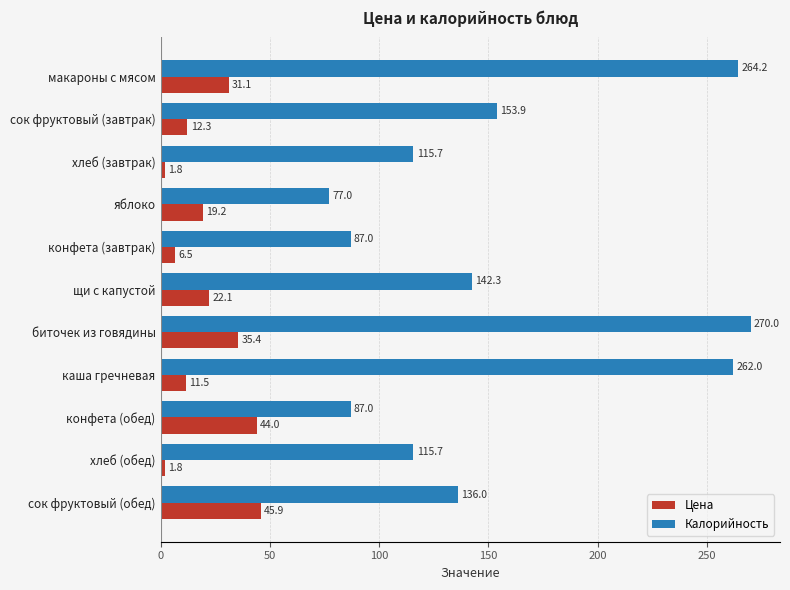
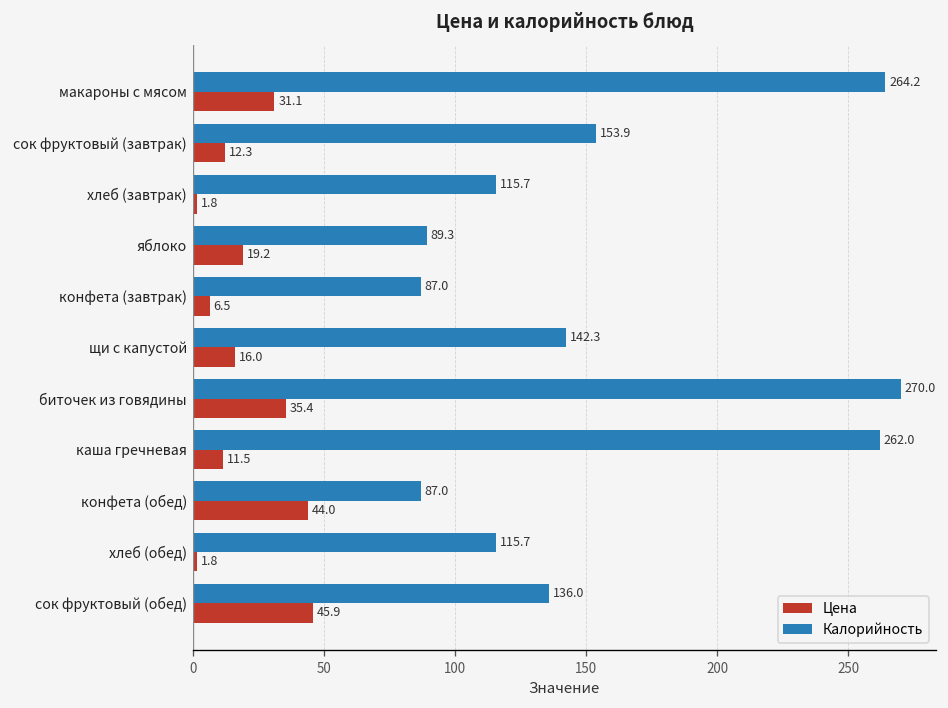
  {
    "Цена": {
      "макароны с мясом": 31.1,
      "сок фруктовый (завтрак)": 12.3,
      "хлеб (завтрак)": 1.8,
      "яблоко": 19.2,
      "конфета (завтрак)": 6.5,
-     "щи с капустой": 22.1,
+     "щи с капустой": 16.0,
      "биточек из говядины": 35.4,
      "каша гречневая": 11.5,
      "конфета (обед)": 44.0,
      "хлеб (обед)": 1.8,
      "сок фруктовый (обед)": 45.9
    },
    "Калорийность": {
      "макароны с мясом": 264.2,
      "сок фруктовый (завтрак)": 153.9,
      "хлеб (завтрак)": 115.7,
-     "яблоко": 77.0,
+     "яблоко": 89.3,
      "конфета (завтрак)": 87.0,
      "щи с капустой": 142.3,
      "биточек из говядины": 270.0,
      "каша гречневая": 262.0,
      "конфета (обед)": 87.0,
      "хлеб (обед)": 115.7,
      "сок фруктовый (обед)": 136.0
    }
  }
